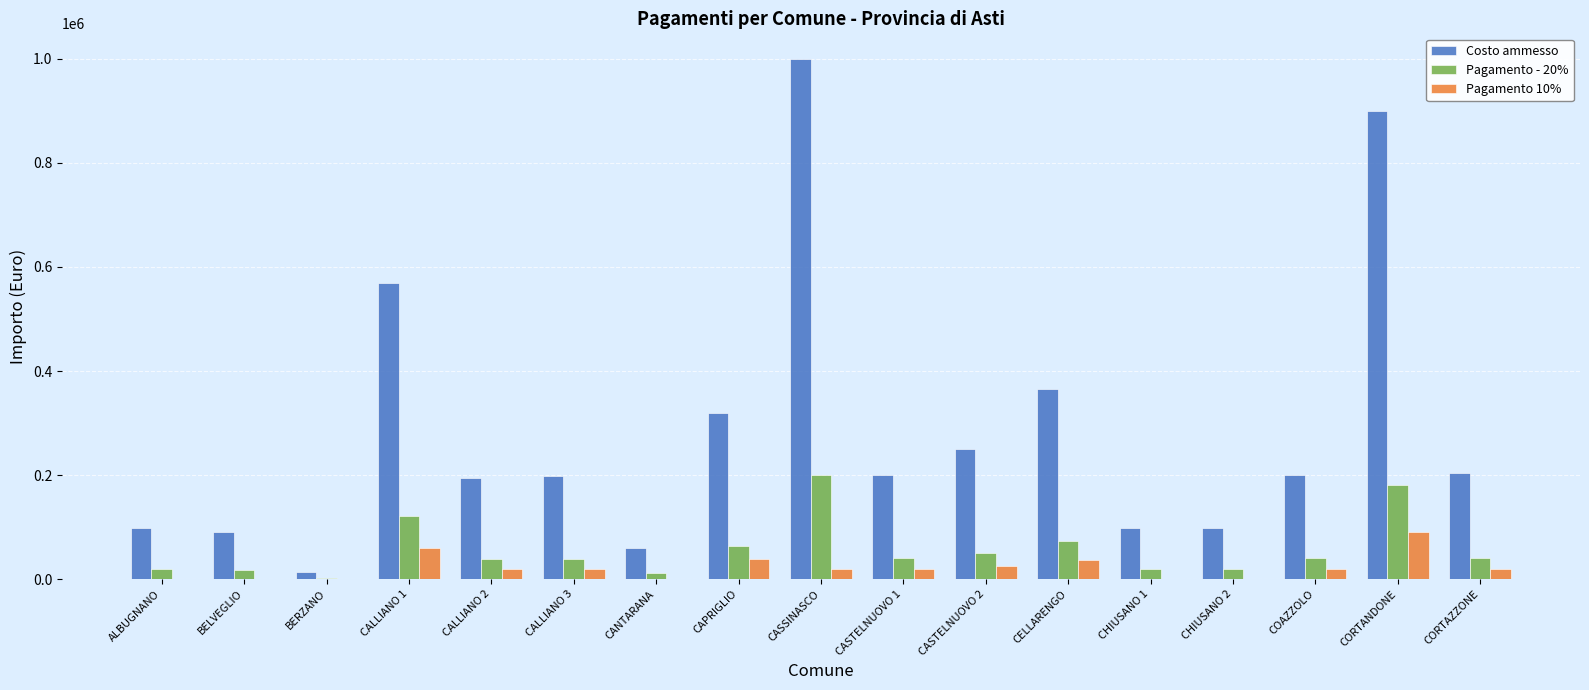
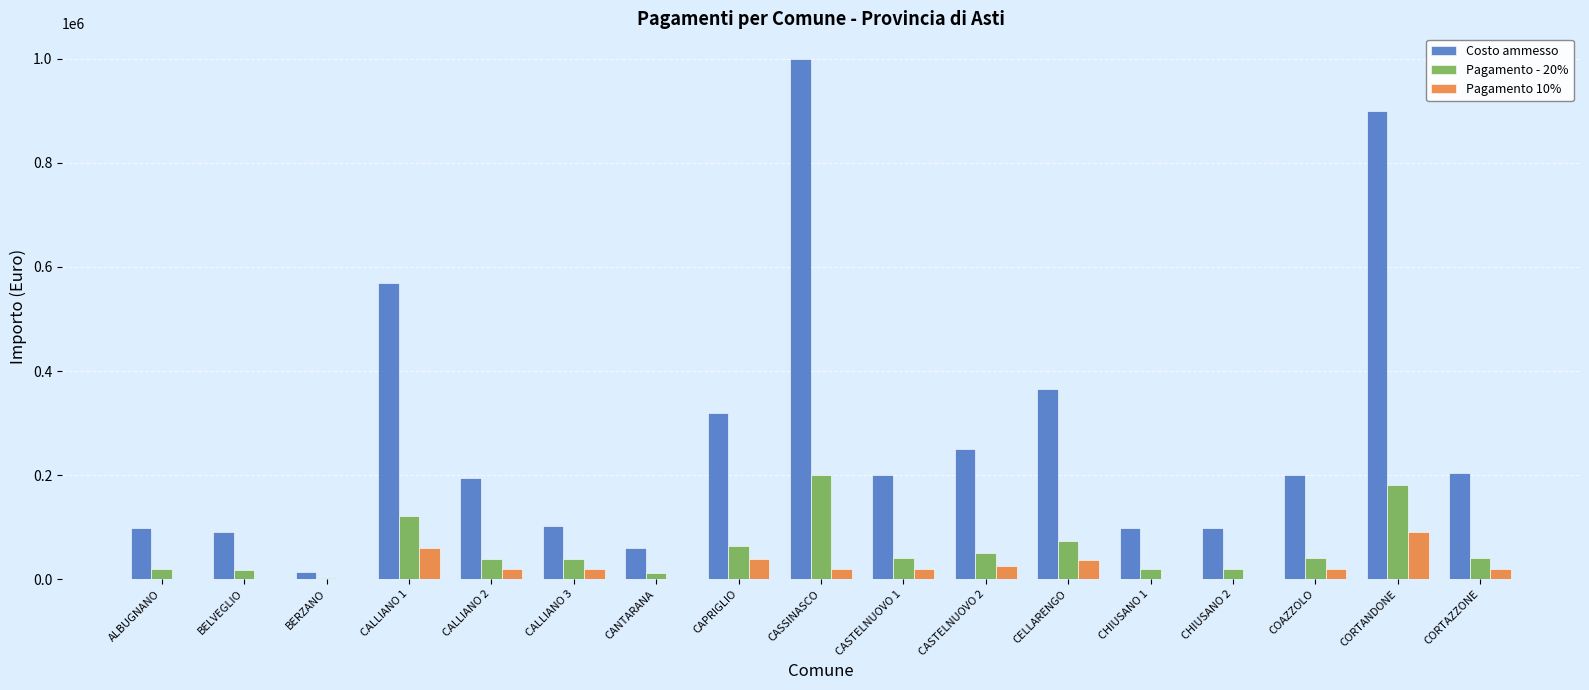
  {
    "Costo ammesso": {
      "ALBUGNANO": 100000,
      "BELVEGLIO": 90000,
      "BERZANO": 10000,
      "CALLIANO 1": 570000,
      "CALLIANO 2": 200000,
-     "CALLIANO 3": 200000,
+     "CALLIANO 3": 100000,
      "CANTARANA": 60000,
      "CAPRIGLIO": 320000,
      "CASSINASCO": 1000000,
      "CASTELNUOVO 1": 200000,
      "CASTELNUOVO 2": 250000,
      "CELLARENGO": 370000,
      "CHIUSANO 1": 100000,
      "CHIUSANO 2": 100000,
      "COAZZOLO": 200000,
      "CORTANDONE": 900000,
      "CORTAZZONE": 200000
    },
    "Pagamento - 20%": {
      "ALBUGNANO": 20000,
      "BELVEGLIO": 20000,
      "CALLIANO 1": 120000,
      "CALLIANO 2": 40000,
      "CALLIANO 3": 40000,
      "CANTARANA": 10000,
      "CAPRIGLIO": 60000,
      "CASSINASCO": 200000,
      "CASTELNUOVO 1": 40000,
      "CASTELNUOVO 2": 50000,
      "CELLARENGO": 70000,
      "CHIUSANO 1": 20000,
      "CHIUSANO 2": 20000,
      "COAZZOLO": 40000,
      "CORTANDONE": 180000,
      "CORTAZZONE": 40000
    },
    "Pagamento 10%": {
      "ALBUGNANO": 0,
      "BELVEGLIO": 0,
      "BERZANO": 0,
      "CALLIANO 1": 60000,
      "CALLIANO 2": 20000,
      "CALLIANO 3": 20000,
      "CANTARANA": 0,
      "CAPRIGLIO": 40000,
      "CASSINASCO": 20000,
      "CASTELNUOVO 1": 20000,
      "CASTELNUOVO 2": 30000,
      "CELLARENGO": 40000,
      "CHIUSANO 1": 0,
      "CHIUSANO 2": 0,
      "COAZZOLO": 20000,
      "CORTANDONE": 90000,
      "CORTAZZONE": 20000
    }
  }
